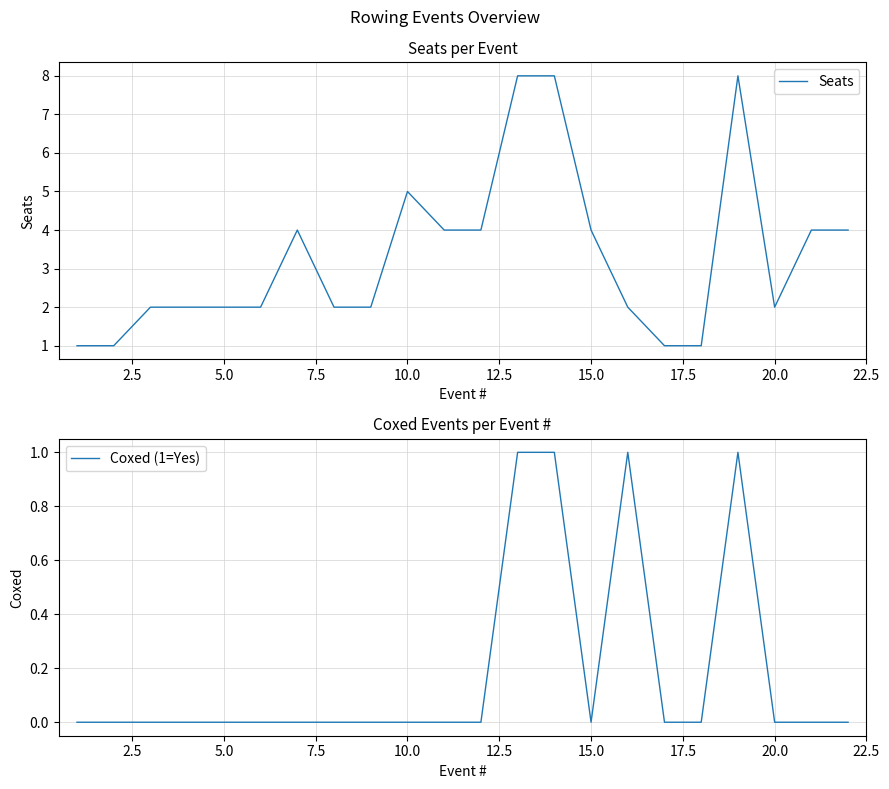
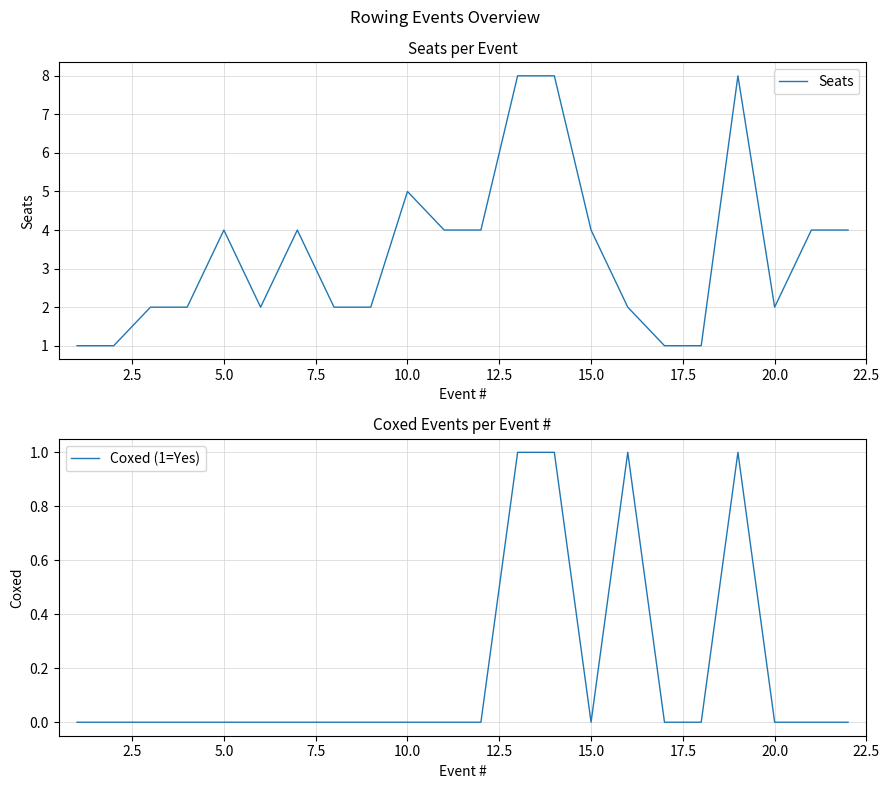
  {
    "Seats per Event": {
-     "5.0": 2,
+     "5.0": 4,
      "10.0": 5,
      "15.0": 4,
      "20.0": 2
    },
    "Coxed Events per Event #": {
      "5.0": 0.00,
      "10.0": 0.00,
      "15.0": 0.00,
      "20.0": 0.00
    }
  }
